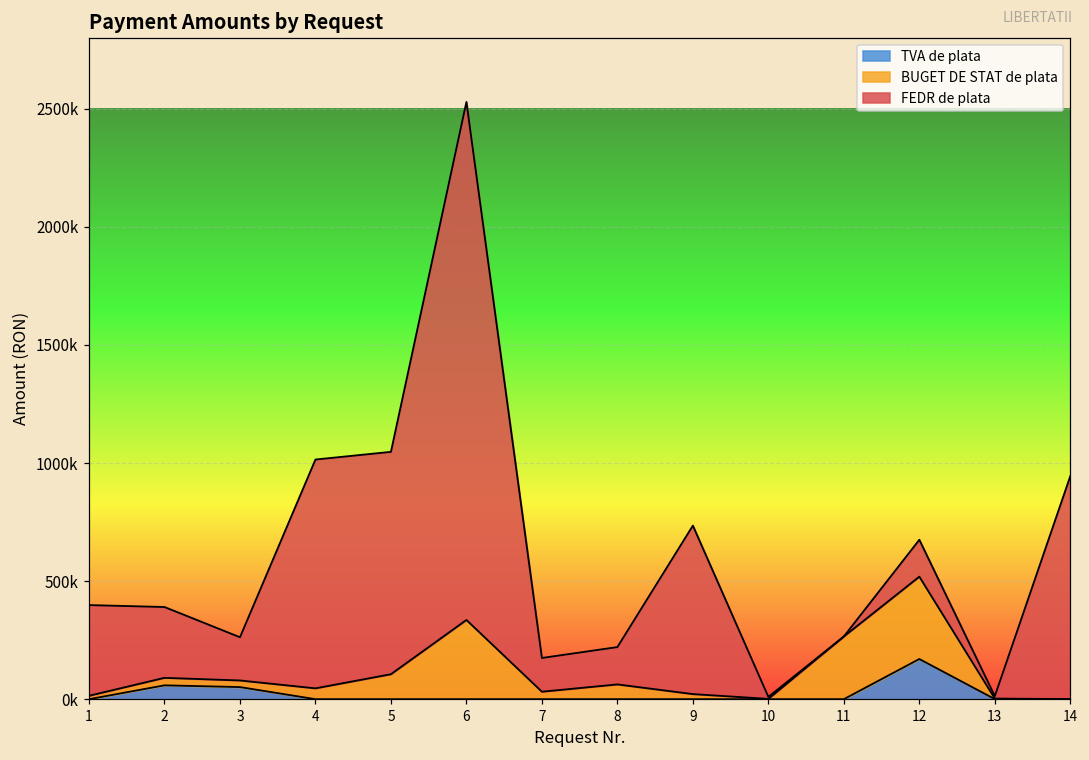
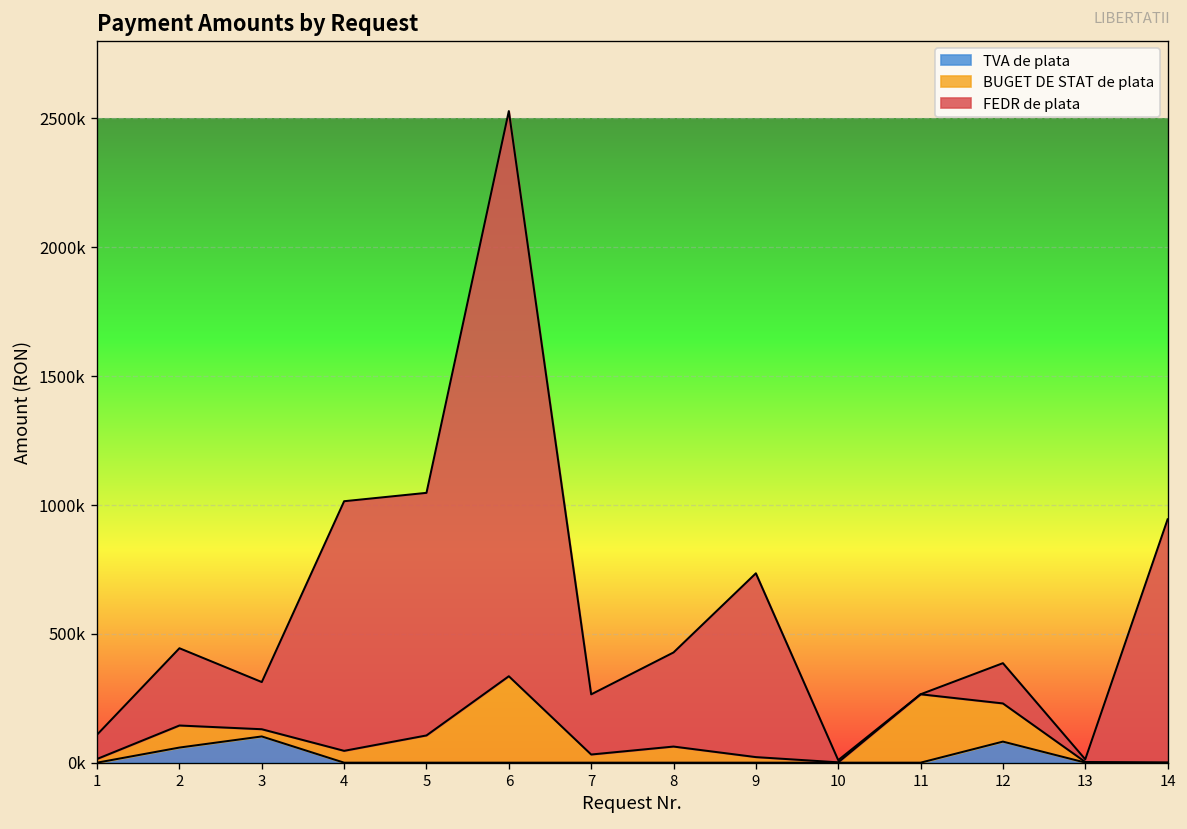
  {
    "TVA de plata": {
      "1": 0,
      "2": 60000,
-     "3": 50000,
+     "3": 100000,
      "4": 0,
      "5": 0,
      "6": 0,
      "7": 0,
      "8": 0,
      "9": 0,
      "11": 0,
-     "12": 170000
+     "12": 80000
    },
    "BUGET DE STAT de plata": {
      "1": 10000,
-     "2": 30000,
+     "2": 90000,
      "3": 30000,
      "4": 50000,
      "5": 110000,
      "6": 340000,
      "7": 30000,
      "8": 60000,
      "9": 20000,
-     "12": 350000
+     "12": 150000
    },
    "FEDR de plata": {
-     "1": 380000,
+     "1": 90000,
      "2": 300000,
      "3": 180000,
      "4": 970000,
      "5": 940000,
      "6": 2190000,
-     "7": 140000,
-     "8": 160000,
+     "7": 230000,
+     "8": 370000,
      "9": 710000,
      "12": 160000,
      "14": 940000
    }
  }
